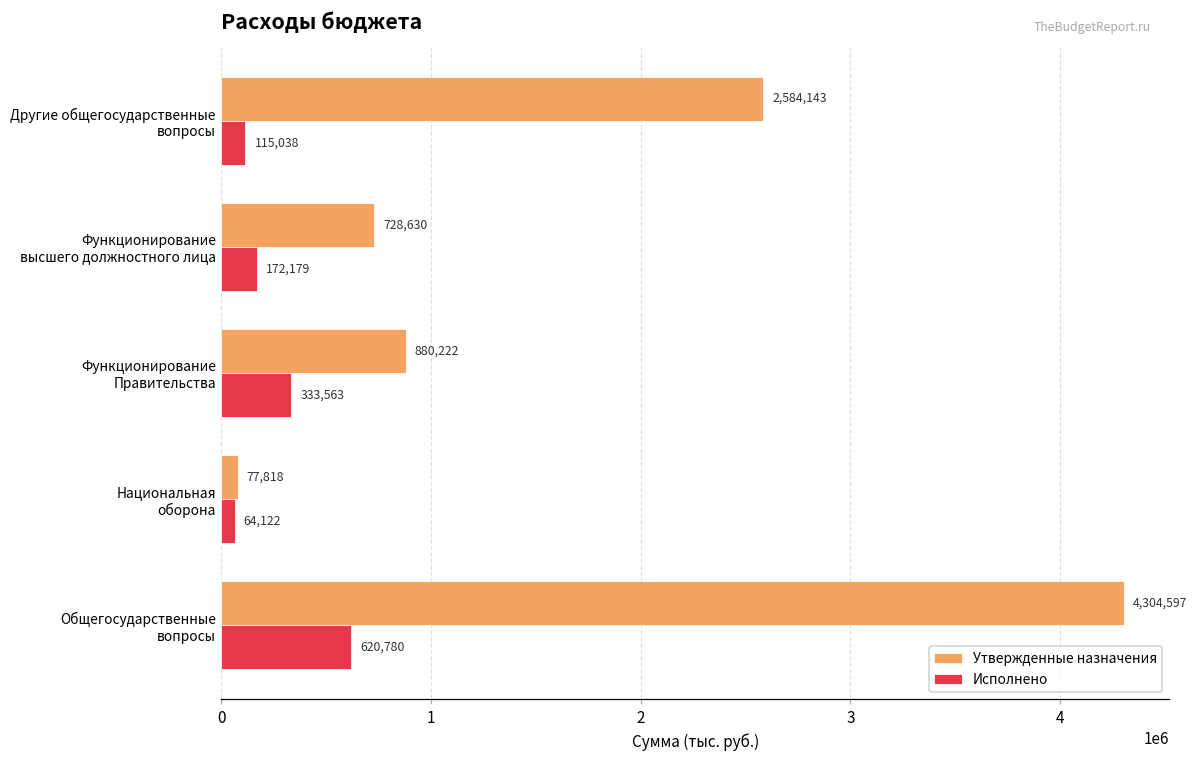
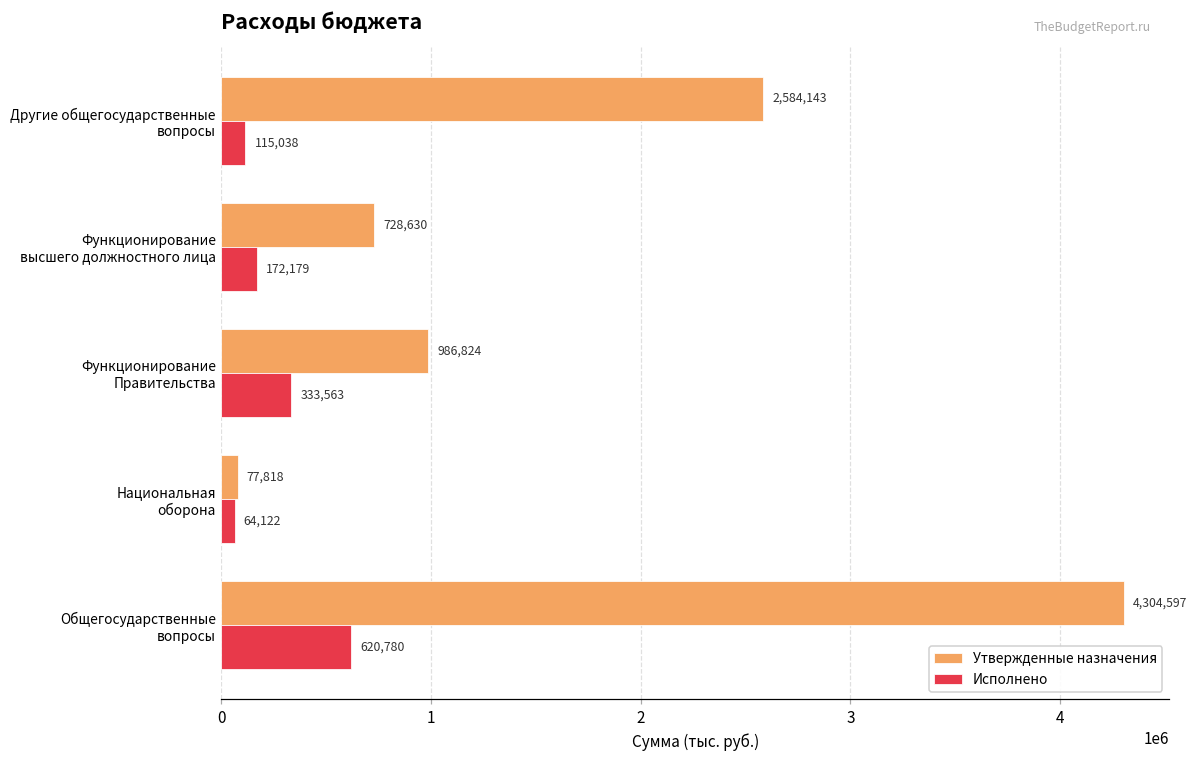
  {
    "Утвержденные назначения": {
      "Другие общегосударственные вопросы": "2,584,143",
      "Функционирование высшего должностного лица": "728,630",
-     "Функционирование Правительства": "880,222",
+     "Функционирование Правительства": "986,824",
      "Национальная оборона": "77,818",
      "Общегосударственные вопросы": "4,304,597"
    },
    "Исполнено": {
      "Другие общегосударственные вопросы": "115,038",
      "Функционирование высшего должностного лица": "172,179",
      "Функционирование Правительства": "333,563",
      "Национальная оборона": "64,122",
      "Общегосударственные вопросы": "620,780"
    }
  }
